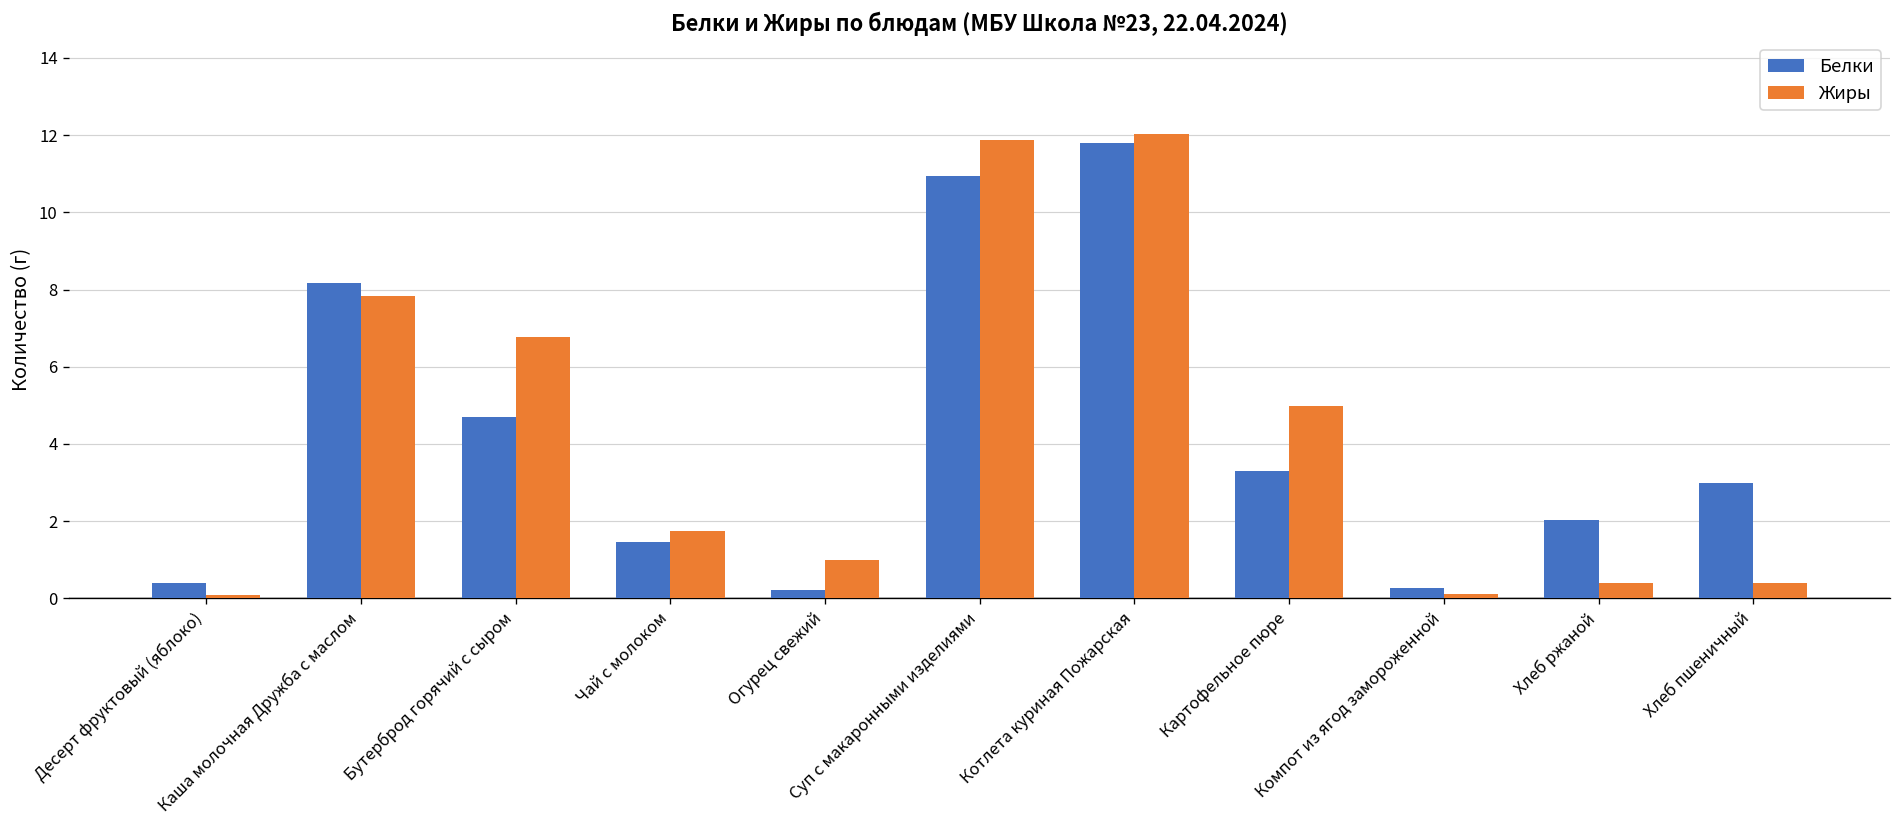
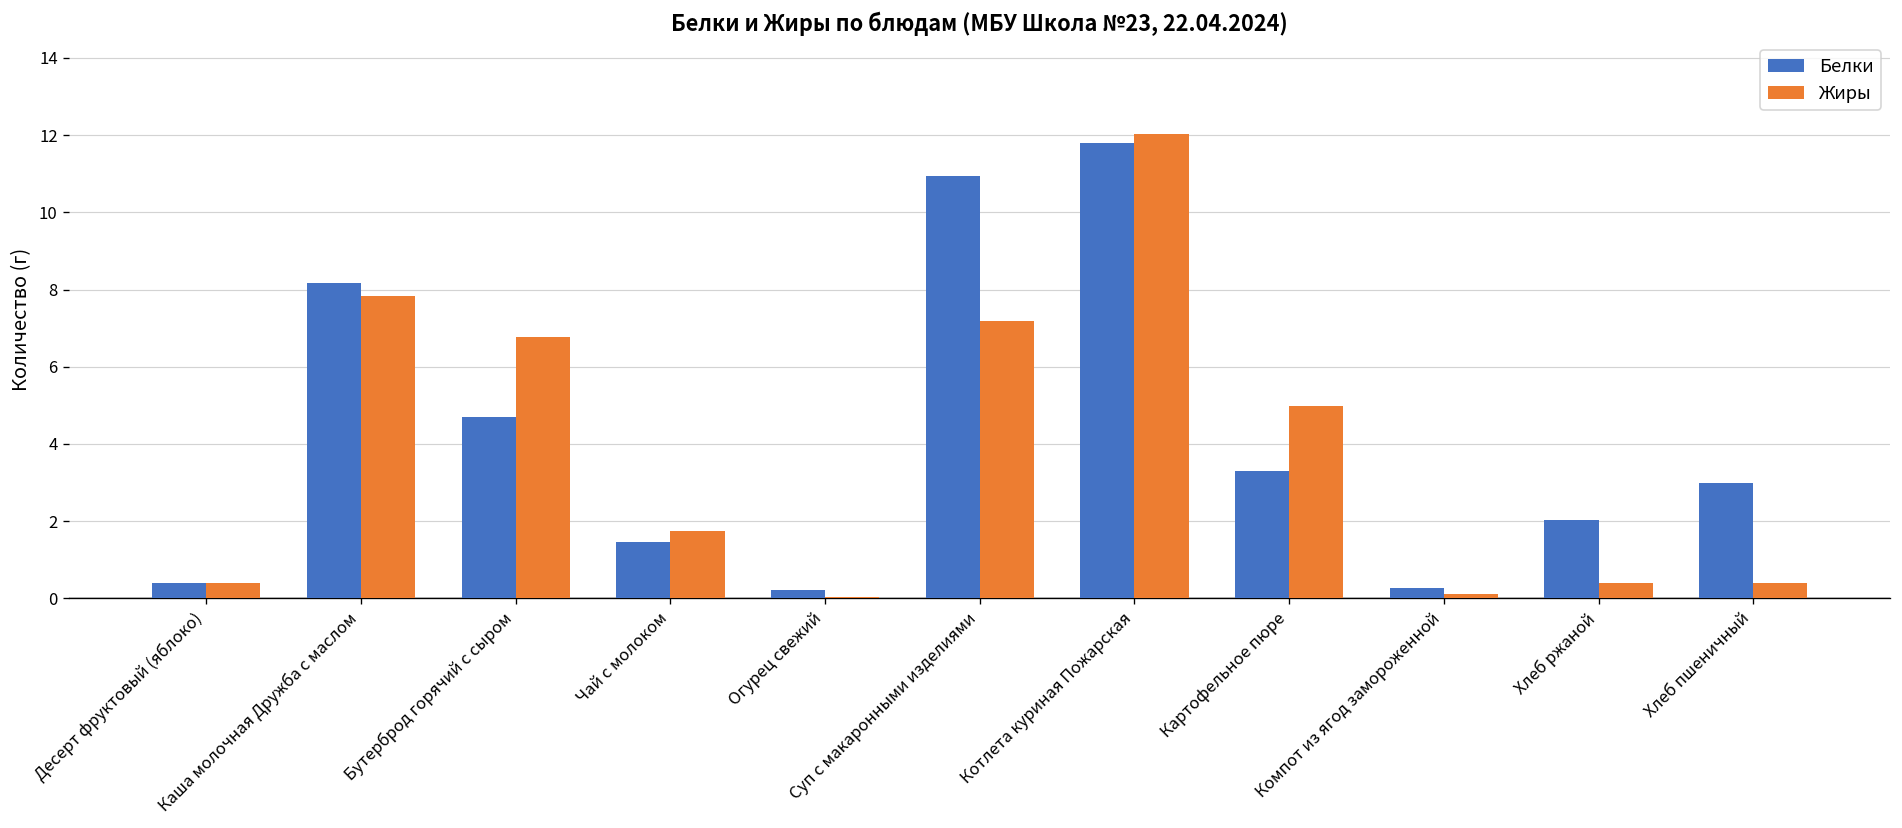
  {
    "Белки": {
      "Десерт фруктовый (яблоко)": 0.4,
      "Каша молочная Дружба с маслом": 8.2,
      "Бутерброд горячий с сыром": 4.7,
      "Чай с молоком": 1.5,
      "Огурец свежий": 0.2,
      "Суп с макаронными изделиями": 10.9,
      "Котлета куриная Пожарская": 11.8,
      "Картофельное пюре": 3.3,
      "Компот из ягод замороженной": 0.3,
      "Хлеб ржаной": 2.0,
      "Хлеб пшеничный": 3.0
    },
    "Жиры": {
-     "Десерт фруктовый (яблоко)": 0.1,
+     "Десерт фруктовый (яблоко)": 0.4,
      "Каша молочная Дружба с маслом": 7.8,
      "Бутерброд горячий с сыром": 6.8,
      "Чай с молоком": 1.8,
-     "Огурец свежий": 1.0,
-     "Суп с макаронными изделиями": 11.9,
+     "Огурец свежий": 0.0,
+     "Суп с макаронными изделиями": 7.2,
      "Котлета куриная Пожарская": 12.0,
      "Картофельное пюре": 5.0,
      "Компот из ягод замороженной": 0.1,
      "Хлеб ржаной": 0.4,
      "Хлеб пшеничный": 0.4
    }
  }
